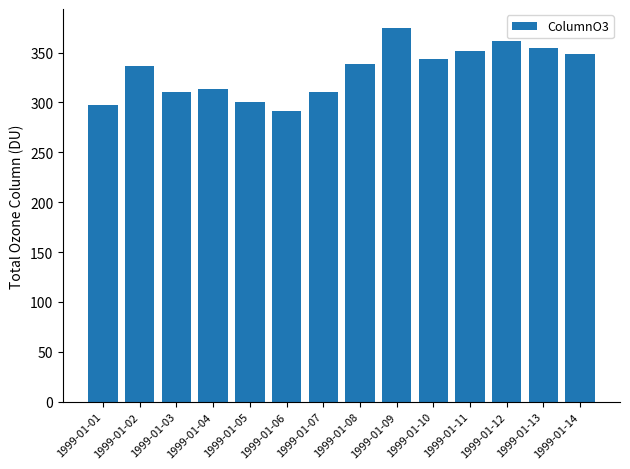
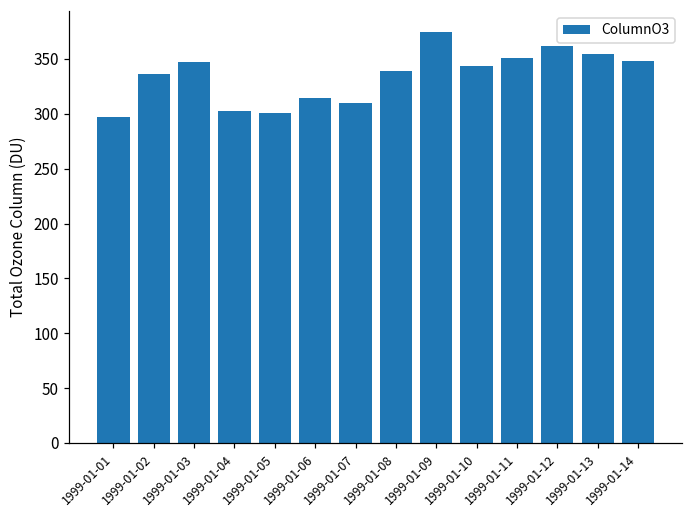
  {
    "1999-01-01": 300,
    "1999-01-02": 340,
-   "1999-01-03": 310,
-   "1999-01-04": 310,
+   "1999-01-03": 350,
+   "1999-01-04": 300,
    "1999-01-05": 300,
-   "1999-01-06": 290,
+   "1999-01-06": 310,
    "1999-01-07": 310,
    "1999-01-08": 340,
    "1999-01-09": 370,
    "1999-01-10": 340,
    "1999-01-11": 350,
    "1999-01-12": 360,
    "1999-01-13": 350,
    "1999-01-14": 350
  }
